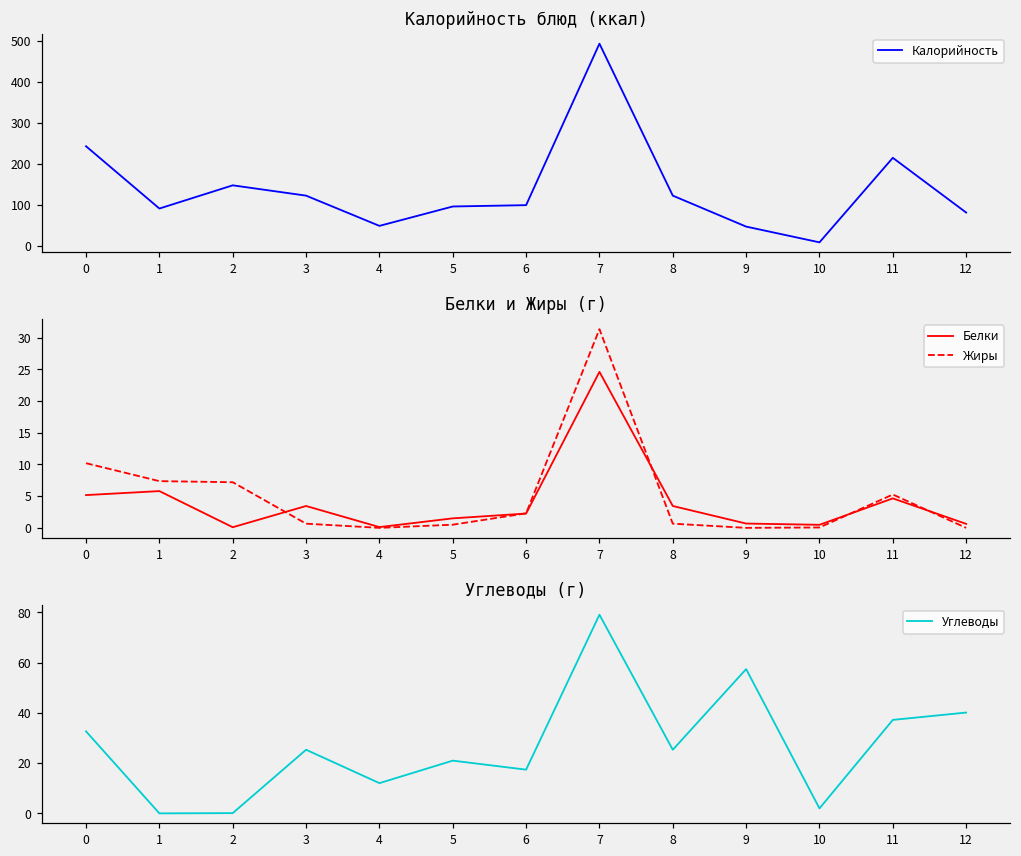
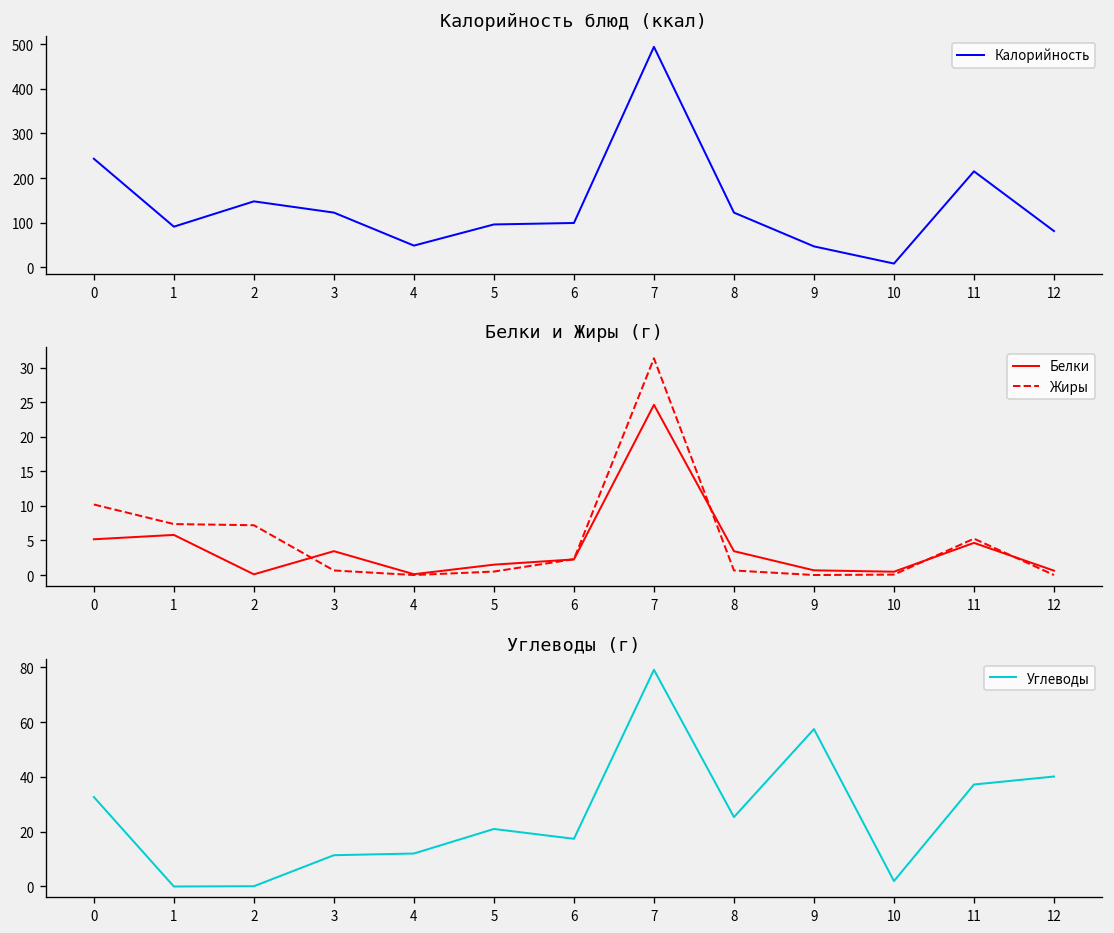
  {
    "Калорийность блюд (ккал)": {
      "0": 240,
      "1": 90,
      "2": 150,
      "3": 120,
      "4": 50,
      "5": 100,
      "6": 100,
      "7": 490,
      "8": 120,
      "9": 50,
      "10": 10,
      "11": 210,
      "12": 80
    },
    "Углеводы (г)": {
      "0": 33,
      "1": 0,
      "2": 0,
-     "3": 25,
+     "3": 11,
      "4": 12,
      "5": 21,
      "6": 17,
      "7": 79,
      "8": 25,
      "9": 57,
      "10": 2,
      "11": 37,
      "12": 40
    }
  }
